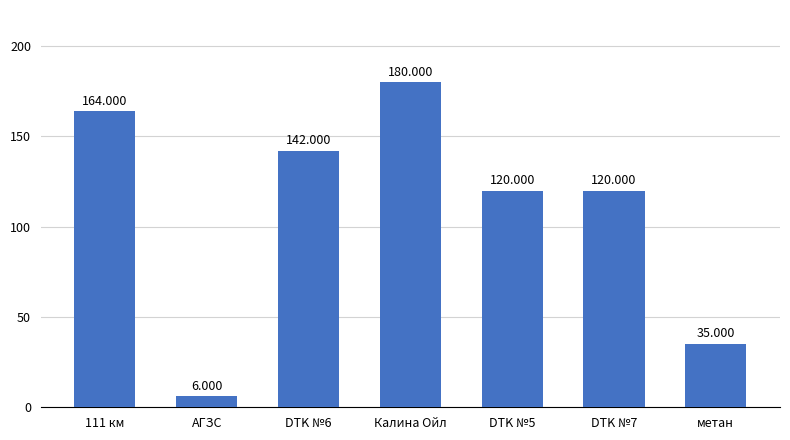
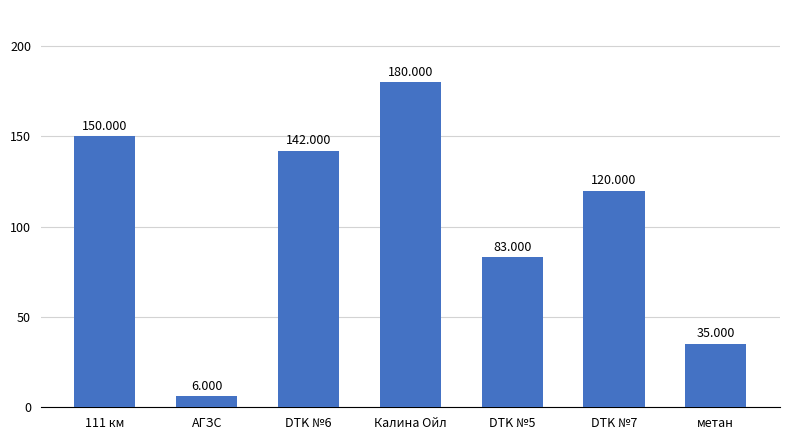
  {
-   "111 км": 164.000,
+   "111 км": 150.000,
    "АГЗС": 6.000,
    "DTK №6": 142.000,
    "Калина Ойл": 180.000,
-   "DTK №5": 120.000,
+   "DTK №5": 83.000,
    "DTK №7": 120.000,
    "метан": 35.000
  }
